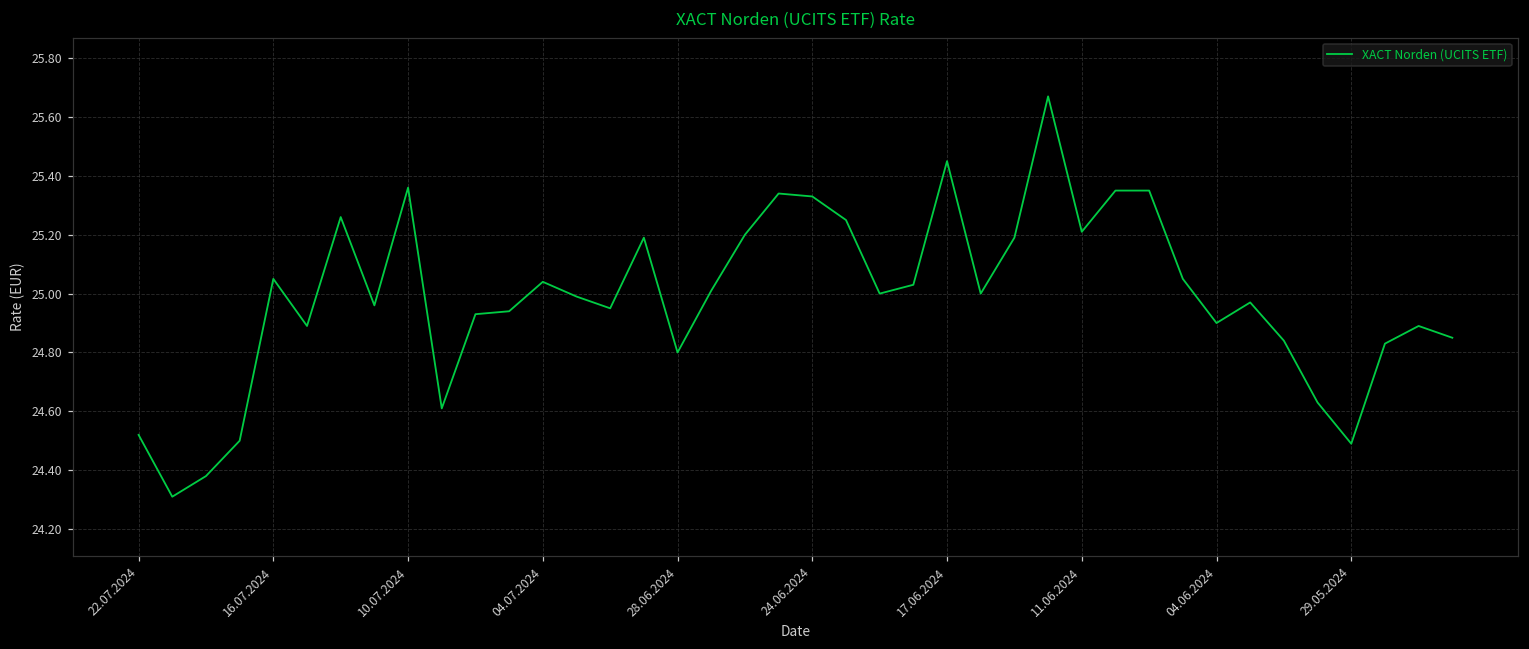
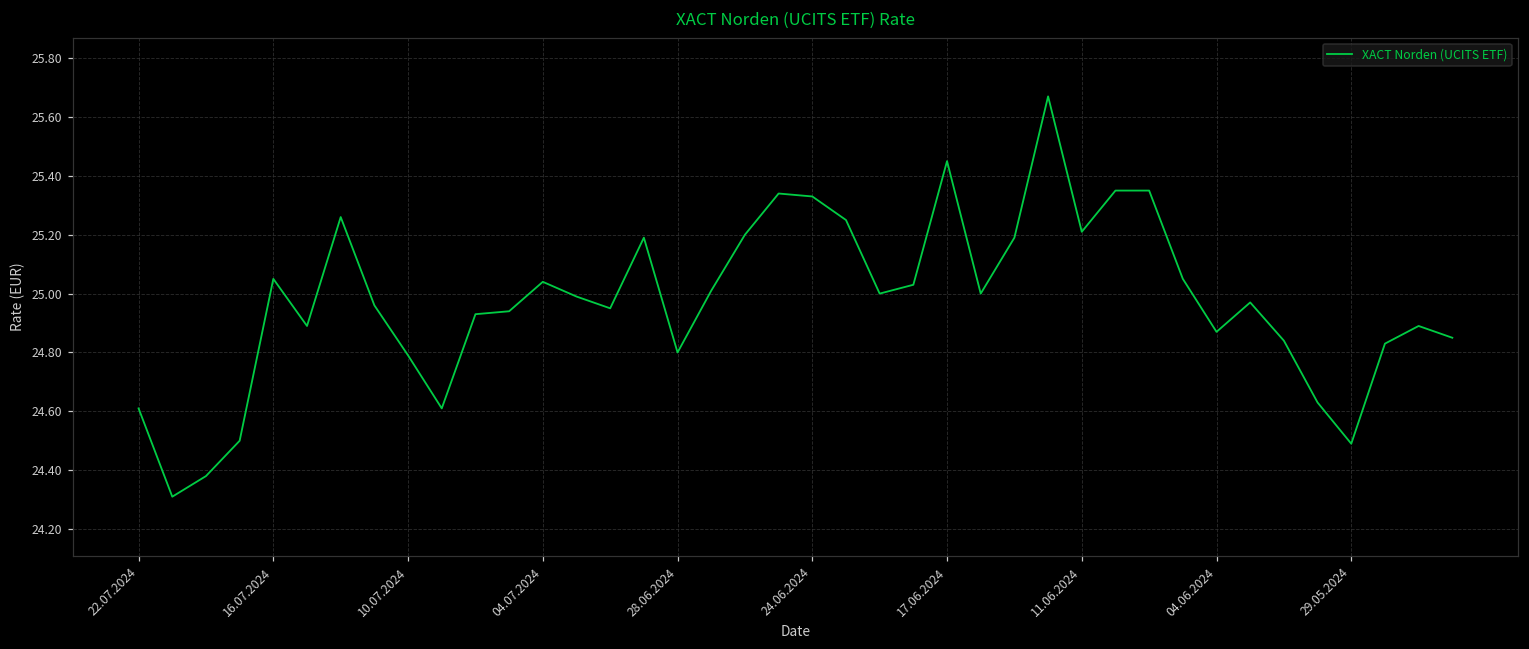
  {
-   "22.07.2024": 24.52,
+   "22.07.2024": 24.61,
    "16.07.2024": 25.05,
-   "10.07.2024": 25.36,
+   "10.07.2024": 24.79,
    "04.07.2024": 25.04,
    "28.06.2024": 24.80,
    "24.06.2024": 25.33,
    "17.06.2024": 25.45,
    "11.06.2024": 25.21,
-   "04.06.2024": 24.90,
+   "04.06.2024": 24.87,
    "29.05.2024": 24.49
  }
